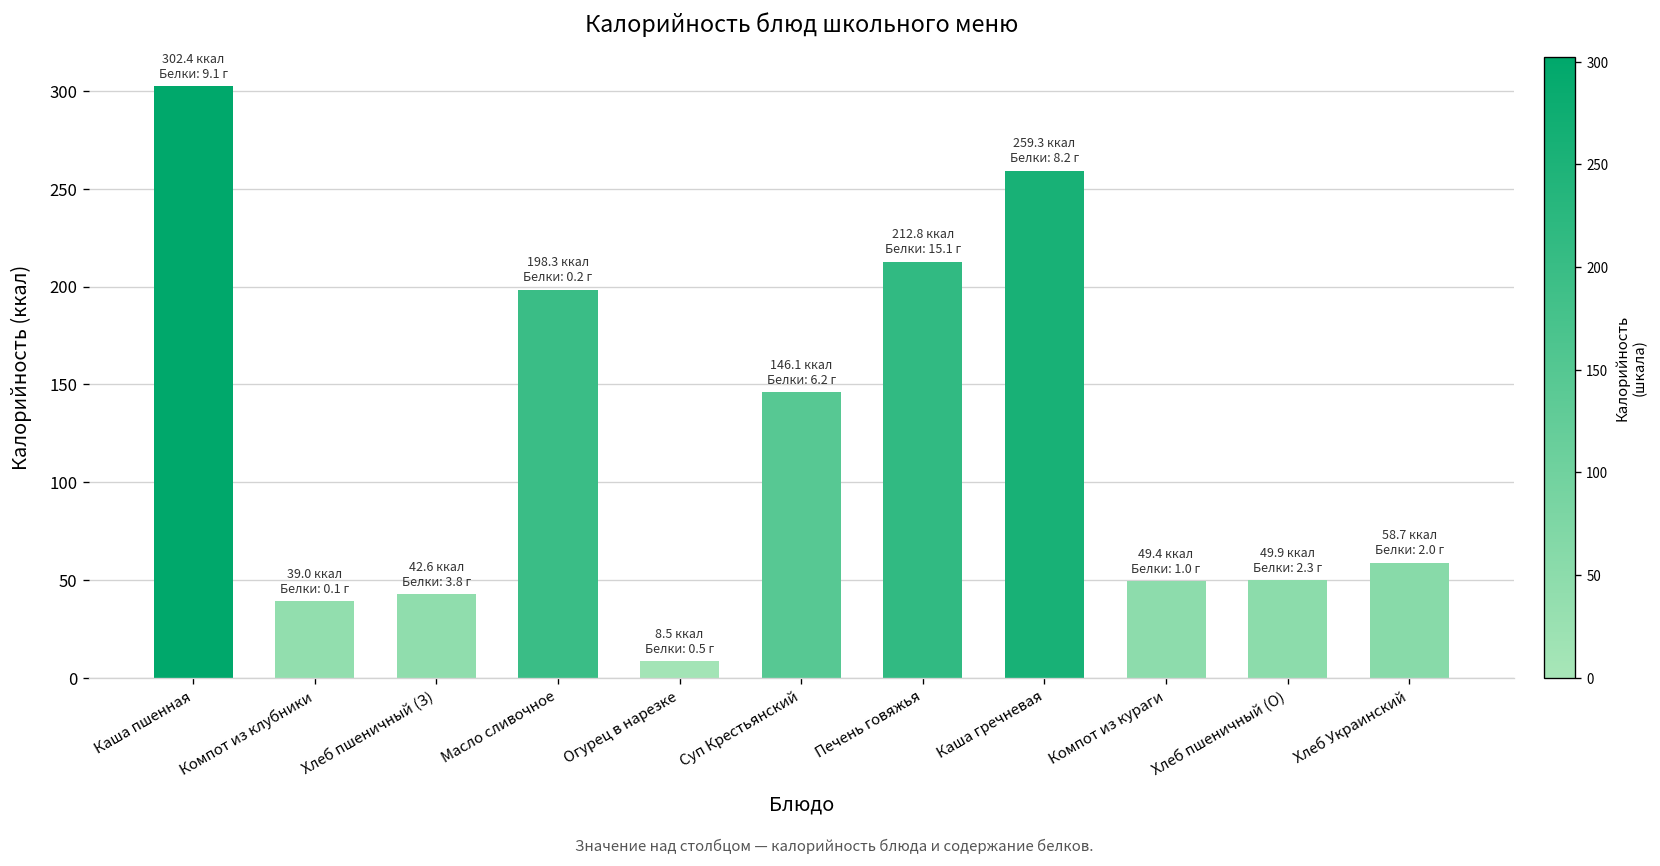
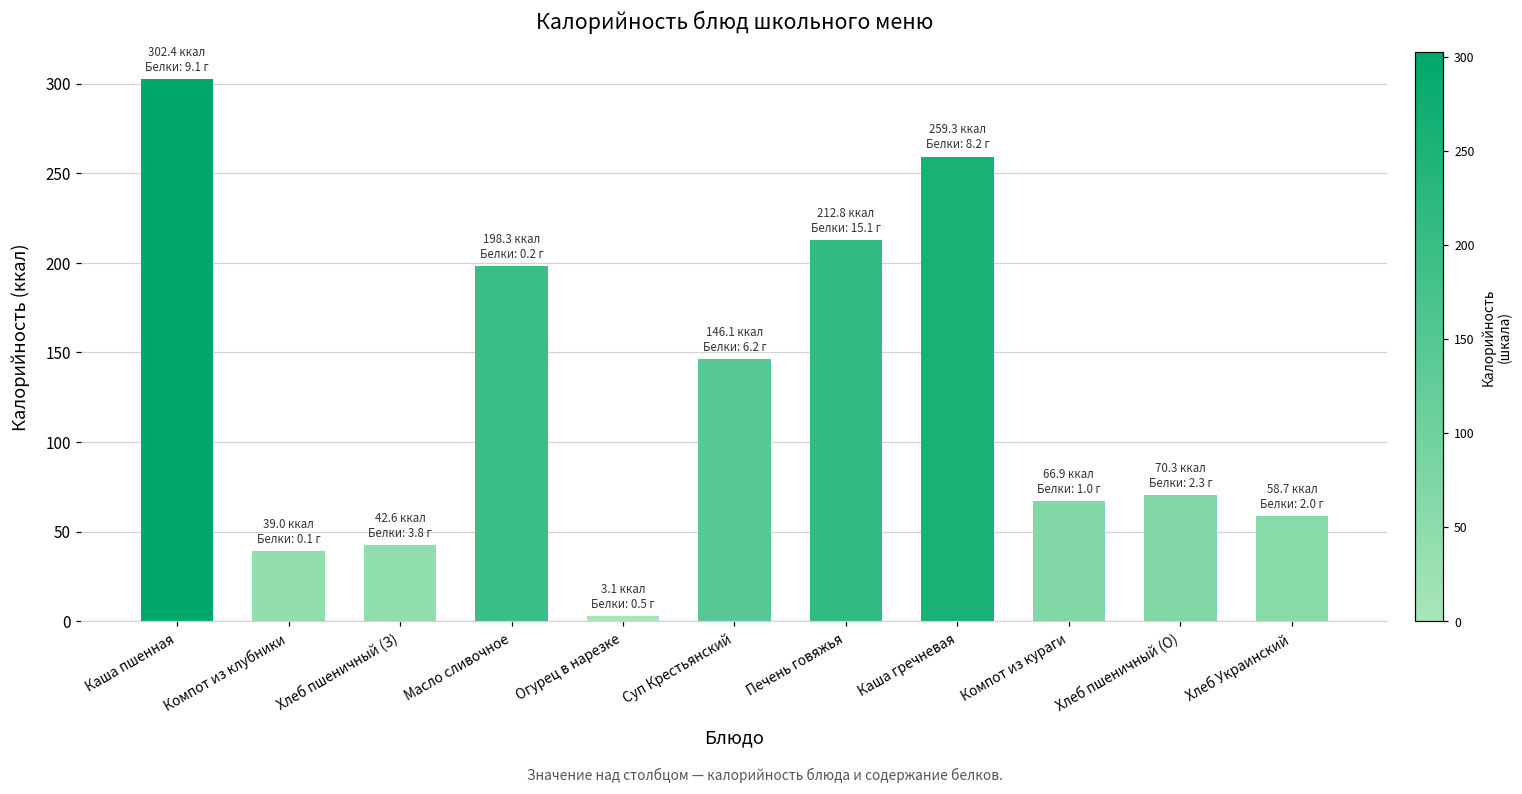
  {
    "Каша пшенная": 302.4,
    "Компот из клубники": 39.0,
    "Хлеб пшеничный (З)": 42.6,
    "Масло сливочное": 198.3,
-   "Огурец в нарезке": 8.5,
+   "Огурец в нарезке": 3.1,
    "Суп Крестьянский": 146.1,
    "Печень говяжья": 212.8,
    "Каша гречневая": 259.3,
-   "Компот из кураги": 49.4,
-   "Хлеб пшеничный (О)": 49.9,
+   "Компот из кураги": 66.9,
+   "Хлеб пшеничный (О)": 70.3,
    "Хлеб Украинский": 58.7
  }
